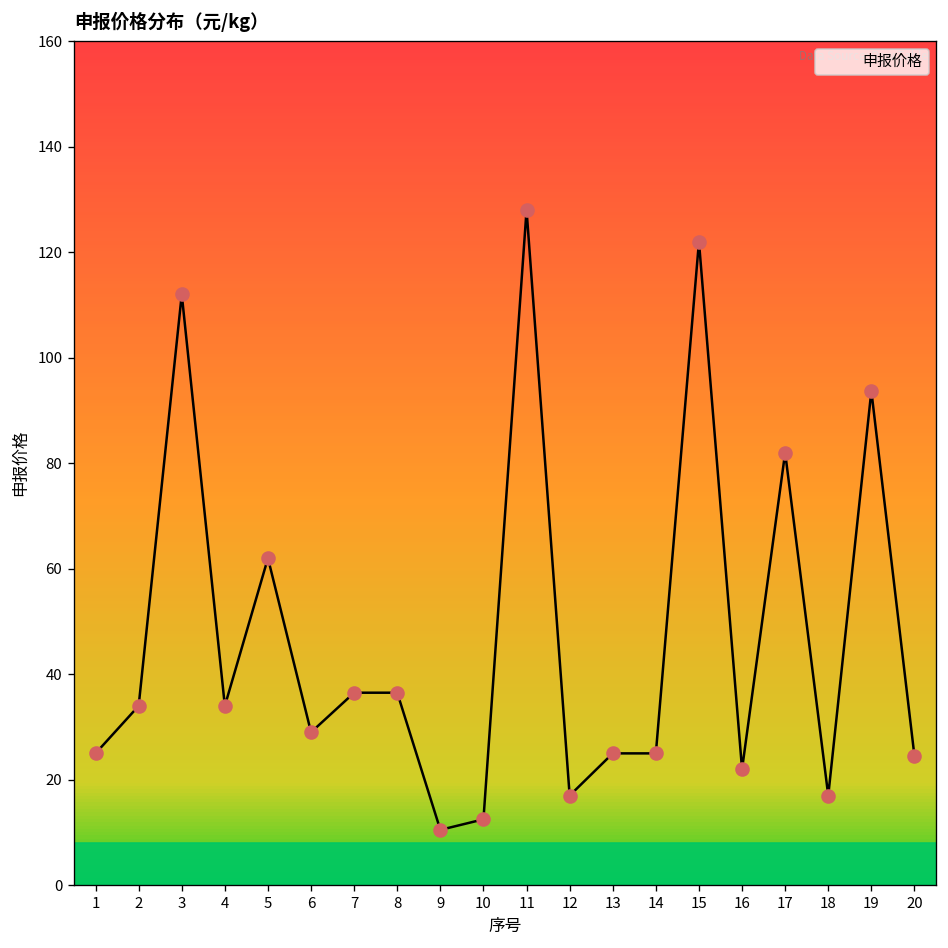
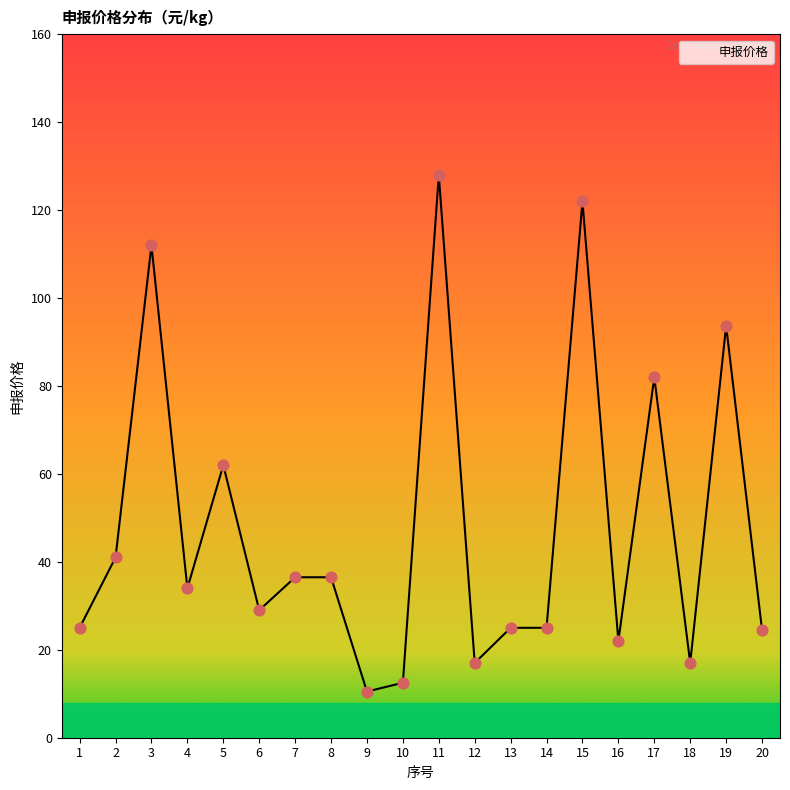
  {
    "1": 25,
-   "2": 34,
+   "2": 41,
    "3": 112,
    "4": 34,
    "5": 62,
    "6": 29,
    "7": 37,
    "8": 37,
    "9": 11,
    "10": 13,
    "11": 128,
    "12": 17,
    "13": 25,
    "14": 25,
    "15": 122,
    "16": 22,
    "17": 82,
    "18": 17,
    "19": 94,
    "20": 25
  }
